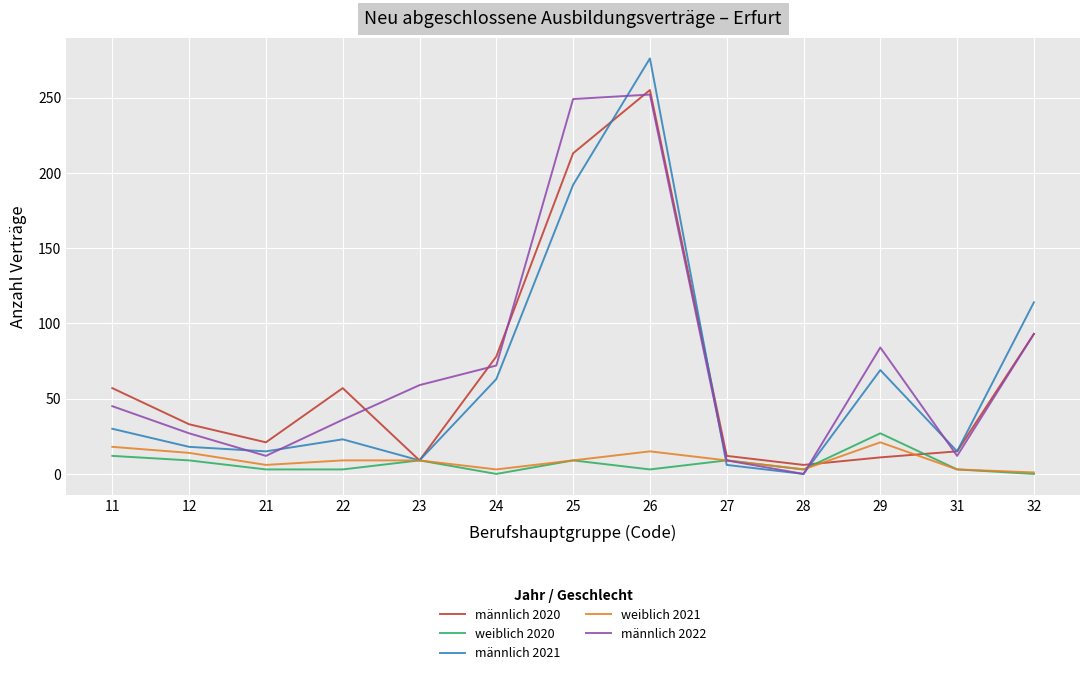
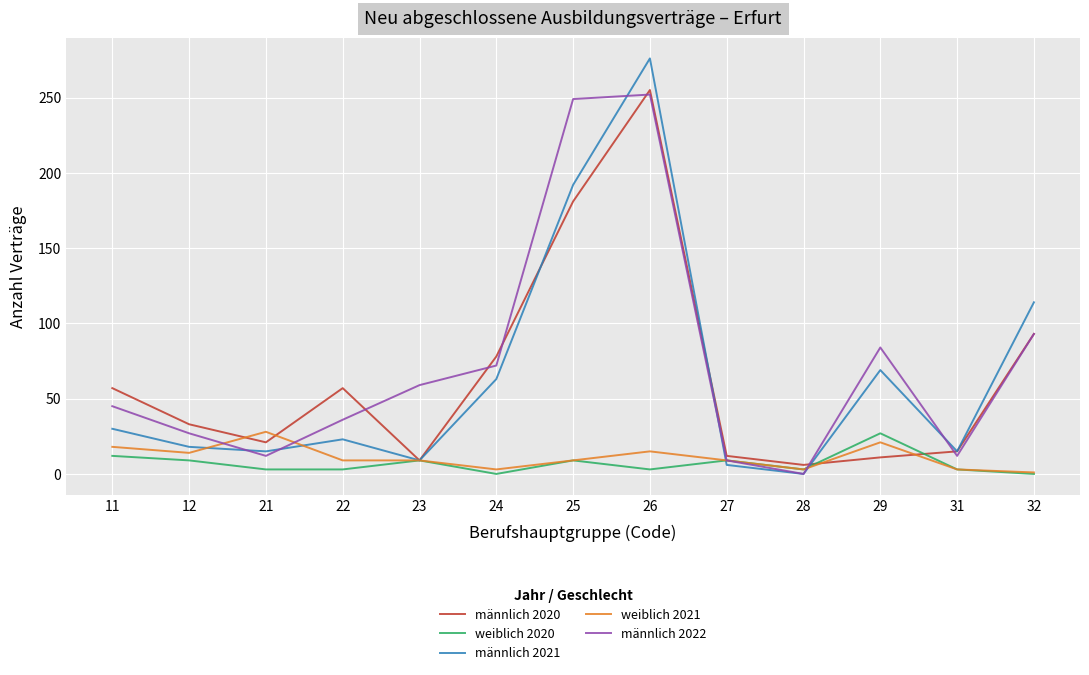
  {
    "männlich 2020": {
      "11": 57,
      "12": 33,
      "21": 21,
      "22": 57,
      "24": 78,
-     "25": 213,
+     "25": 181,
      "26": 255,
      "27": 12,
      "28": 6,
      "29": 11
    },
    "weiblich 2020": {
      "11": 12,
      "12": 9,
      "21": 3,
      "22": 3,
      "24": 0,
      "26": 3,
      "29": 27
    },
    "männlich 2021": {
      "11": 30,
      "12": 18,
      "21": 15,
      "22": 23,
      "24": 63,
      "25": 192,
      "26": 276,
      "27": 6,
      "29": 69,
      "32": 114
    },
    "weiblich 2021": {
      "11": 18,
      "12": 14,
-     "21": 6,
+     "21": 28,
      "22": 9,
      "24": 3,
      "26": 15,
      "29": 21
    },
    "männlich 2022": {
      "11": 45,
      "12": 27,
      "21": 12,
      "22": 36,
      "23": 59,
      "24": 72,
      "25": 249,
      "26": 252,
      "29": 84,
      "31": 12
    }
  }
